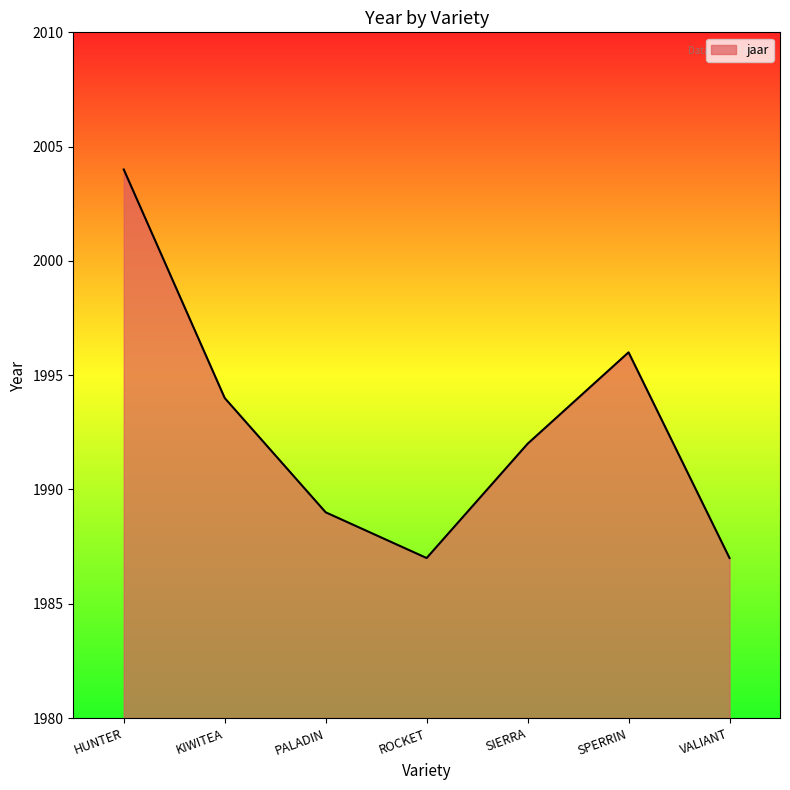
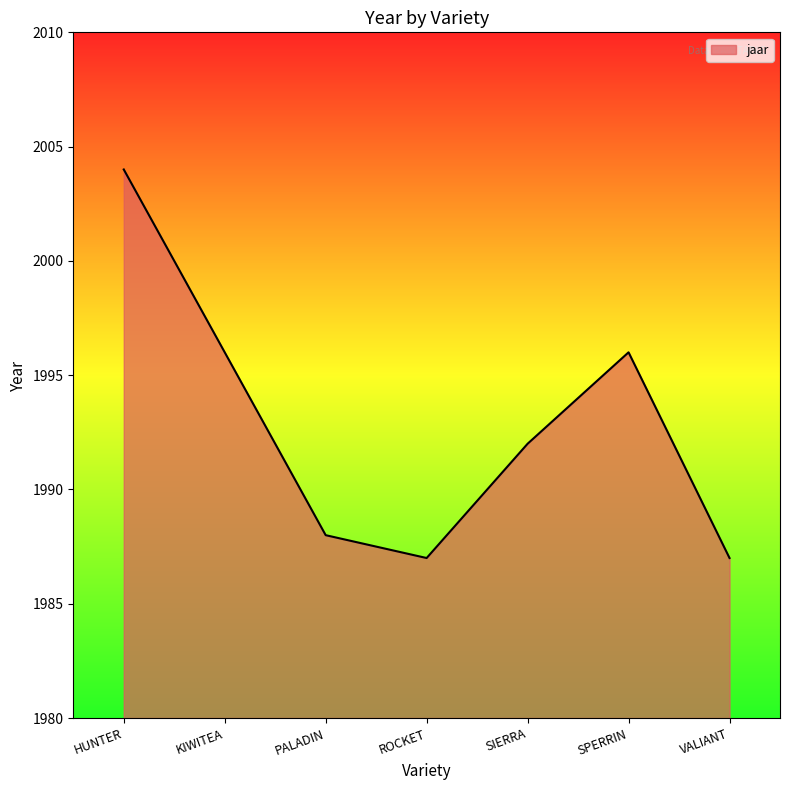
  {
    "HUNTER": 2004,
-   "KIWITEA": 1994,
-   "PALADIN": 1989,
+   "KIWITEA": 1996,
+   "PALADIN": 1988,
    "ROCKET": 1987,
    "SIERRA": 1992,
    "SPERRIN": 1996,
    "VALIANT": 1987
  }
